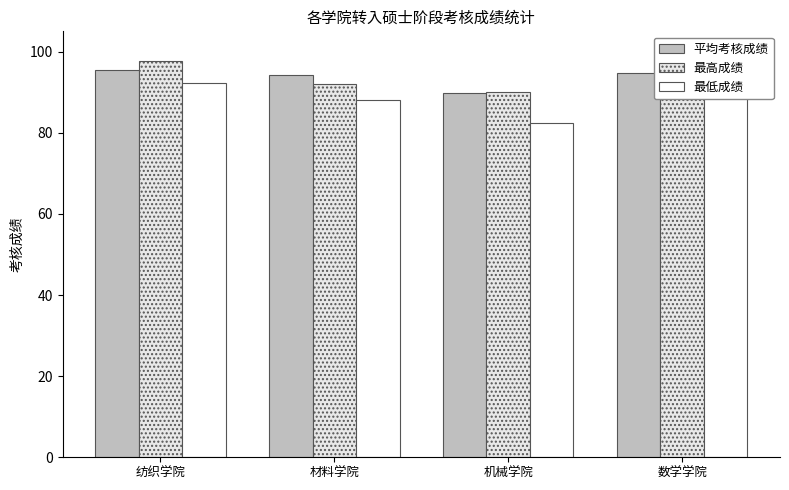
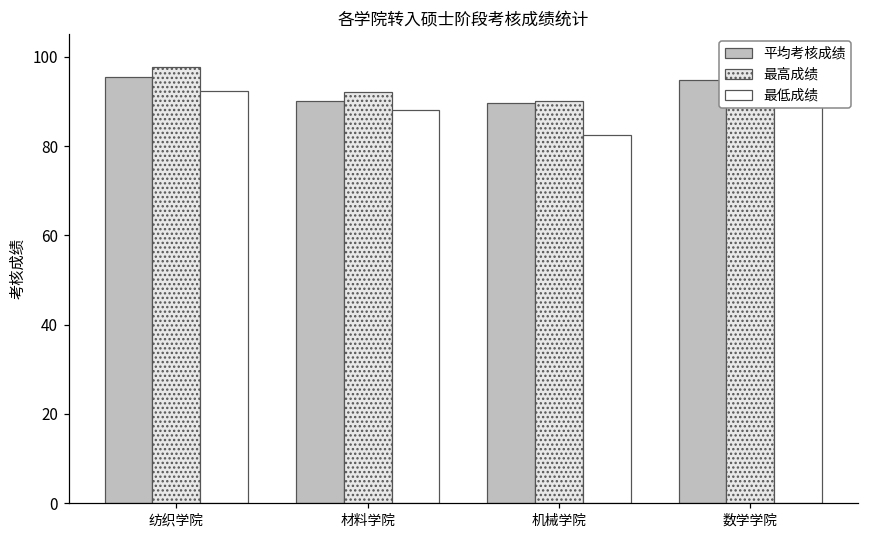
  {
    "平均考核成绩": {
      "纺织学院": 95,
-     "材料学院": 94,
+     "材料学院": 90,
      "机械学院": 90,
      "数学学院": 95
    }
  }
